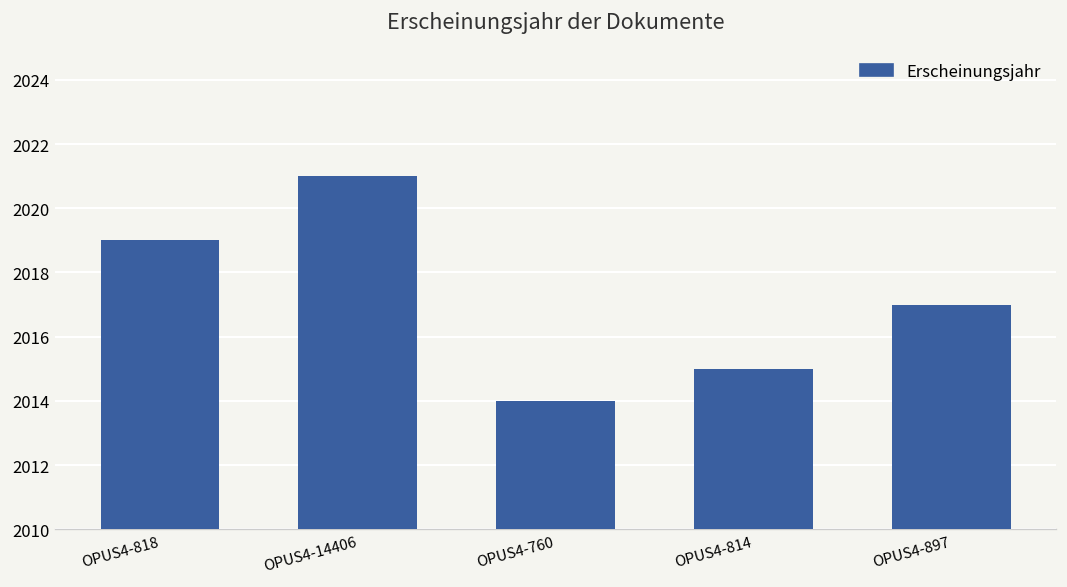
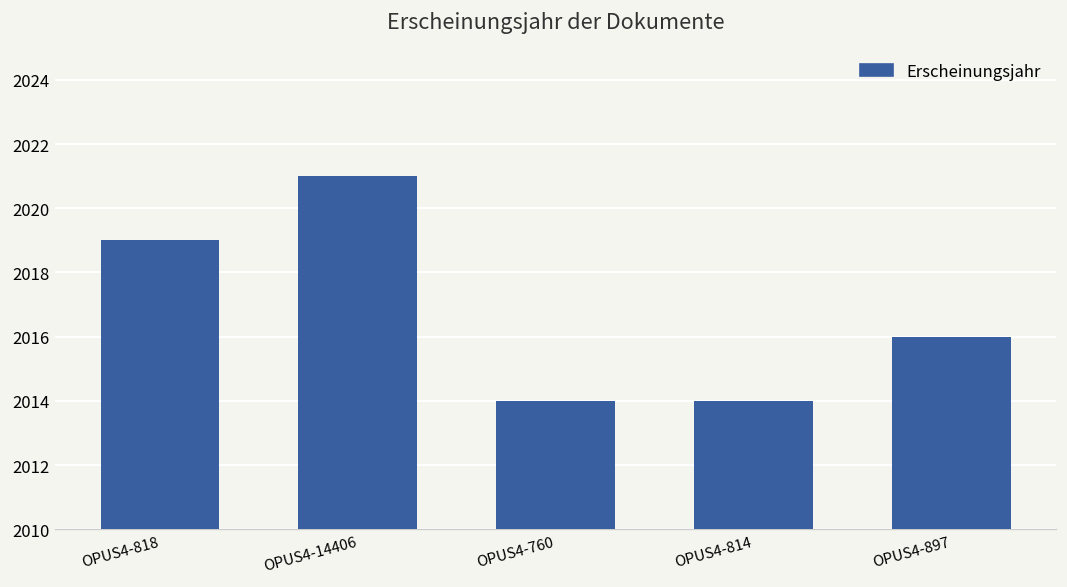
  {
    "OPUS4-818": 2019,
    "OPUS4-14406": 2021,
    "OPUS4-760": 2014,
-   "OPUS4-814": 2015,
-   "OPUS4-897": 2017
+   "OPUS4-814": 2014,
+   "OPUS4-897": 2016
  }
